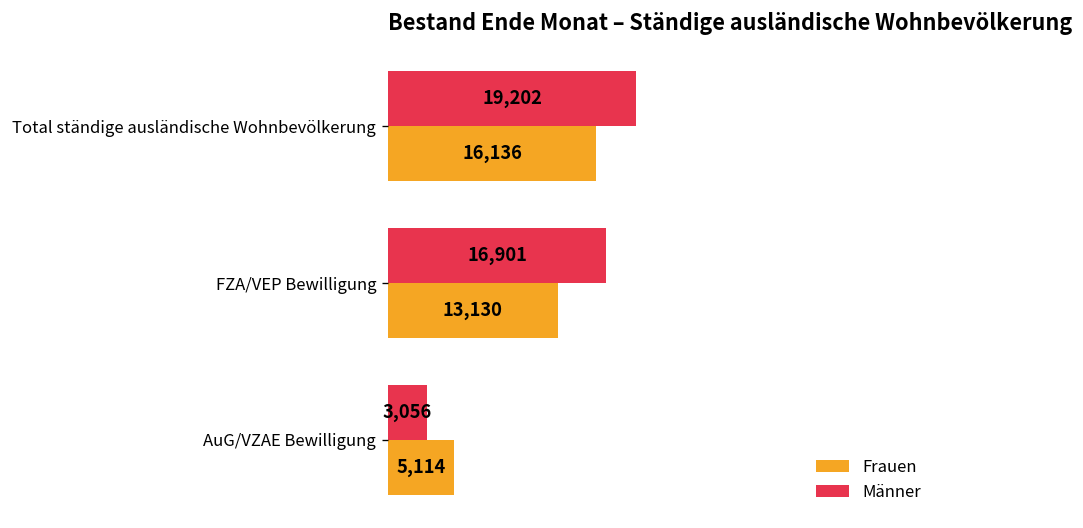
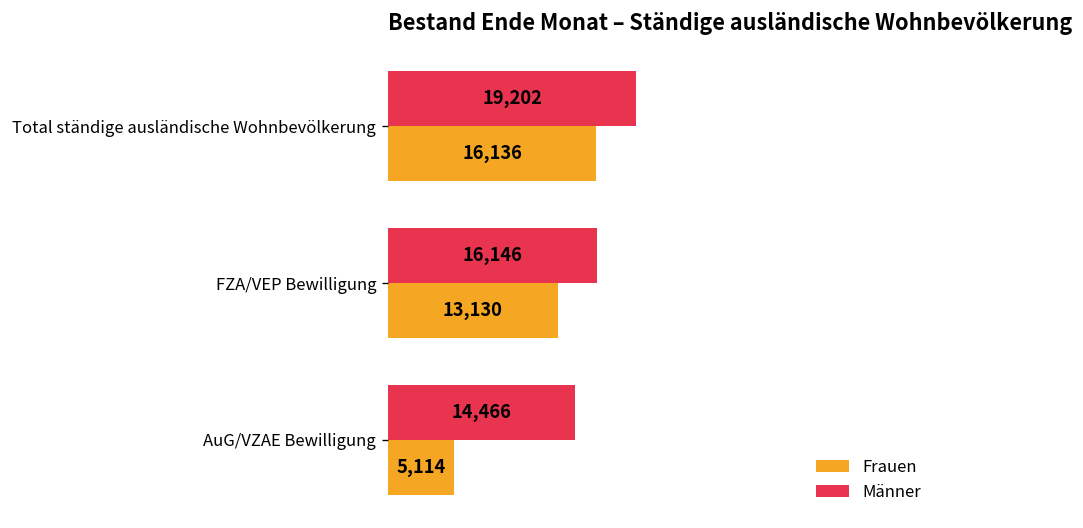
  {
    "Frauen": {
      "Total ständige ausländische Wohnbevölkerung": "16,136",
      "FZA/VEP Bewilligung": "13,130",
      "AuG/VZAE Bewilligung": "5,114"
    },
    "Männer": {
      "Total ständige ausländische Wohnbevölkerung": "19,202",
-     "FZA/VEP Bewilligung": "16,901",
-     "AuG/VZAE Bewilligung": "3,056"
+     "FZA/VEP Bewilligung": "16,146",
+     "AuG/VZAE Bewilligung": "14,466"
    }
  }
